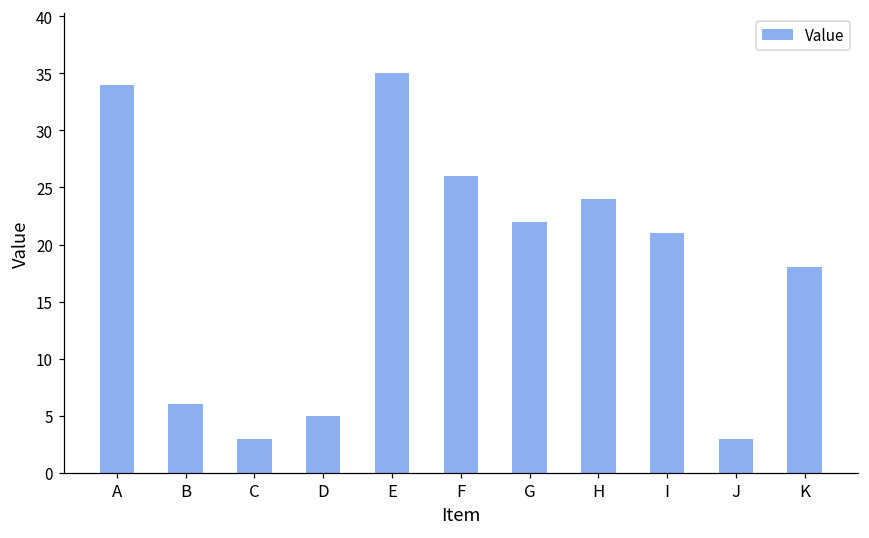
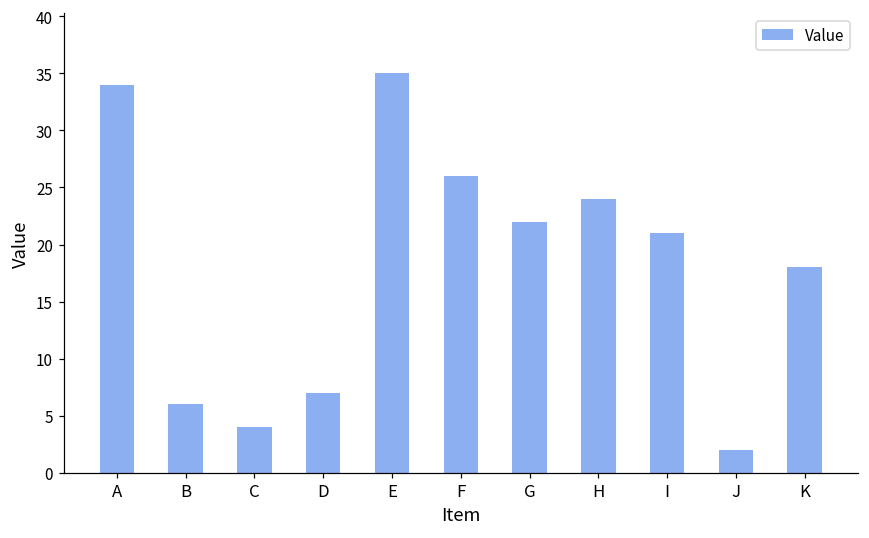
  {
    "A": 34,
    "B": 6,
-   "C": 3,
-   "D": 5,
+   "C": 4,
+   "D": 7,
    "E": 35,
    "F": 26,
    "G": 22,
    "H": 24,
    "I": 21,
-   "J": 3,
+   "J": 2,
    "K": 18
  }
